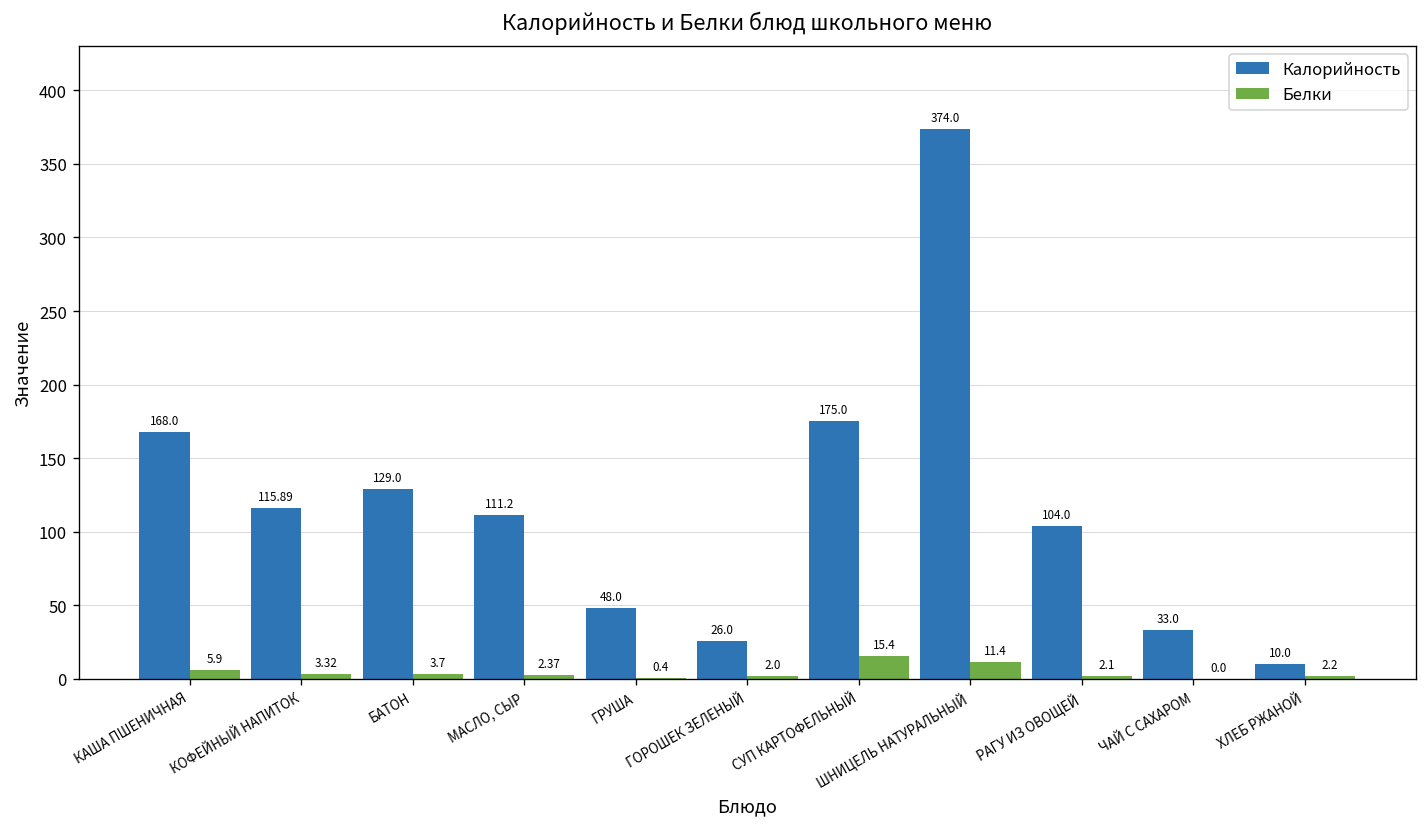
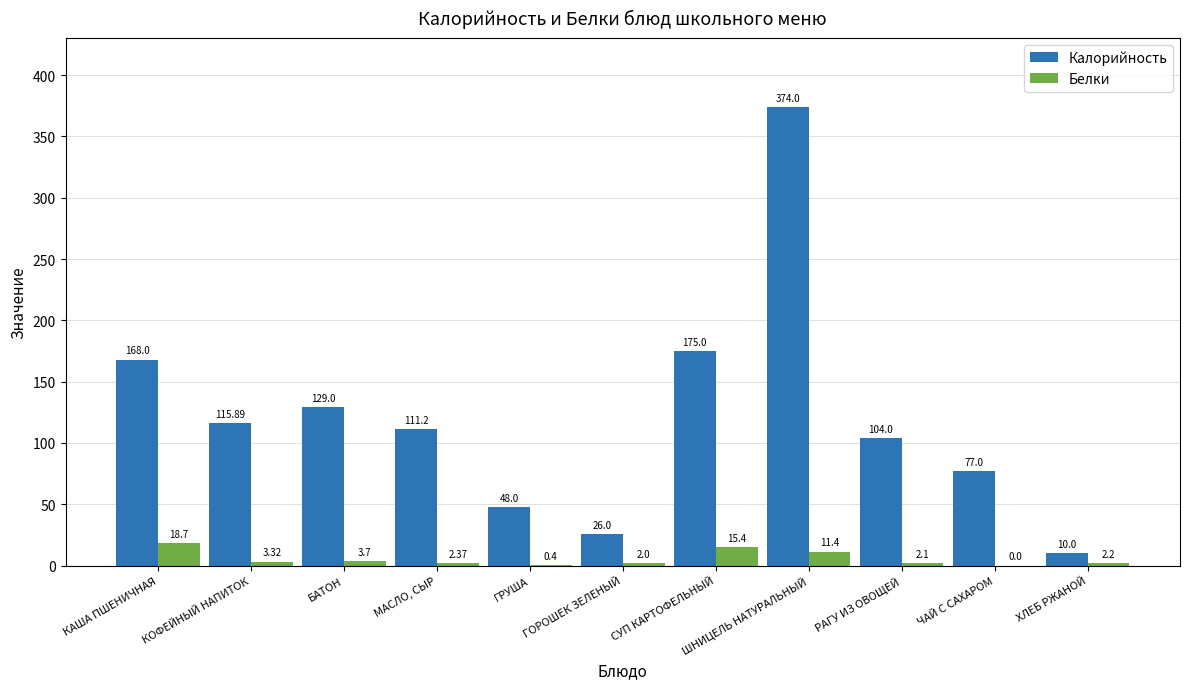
  {
    "Калорийность": {
      "КАША ПШЕНИЧНАЯ": 168.0,
      "КОФЕЙНЫЙ НАПИТОК": 115.89,
      "БАТОН": 129.0,
      "МАСЛО, СЫР": 111.2,
      "ГРУША": 48.0,
      "ГОРОШЕК ЗЕЛЕНЫЙ": 26.0,
      "СУП КАРТОФЕЛЬНЫЙ": 175.0,
      "ШНИЦЕЛЬ НАТУРАЛЬНЫЙ": 374.0,
      "РАГУ ИЗ ОВОЩЕЙ": 104.0,
-     "ЧАЙ С САХАРОМ": 33.0,
+     "ЧАЙ С САХАРОМ": 77.0,
      "ХЛЕБ РЖАНОЙ": 10.0
    },
    "Белки": {
-     "КАША ПШЕНИЧНАЯ": 5.9,
+     "КАША ПШЕНИЧНАЯ": 18.7,
      "КОФЕЙНЫЙ НАПИТОК": 3.32,
      "БАТОН": 3.7,
      "МАСЛО, СЫР": 2.37,
      "ГРУША": 0.4,
      "ГОРОШЕК ЗЕЛЕНЫЙ": 2.0,
      "СУП КАРТОФЕЛЬНЫЙ": 15.4,
      "ШНИЦЕЛЬ НАТУРАЛЬНЫЙ": 11.4,
      "РАГУ ИЗ ОВОЩЕЙ": 2.1,
      "ЧАЙ С САХАРОМ": 0.0,
      "ХЛЕБ РЖАНОЙ": 2.2
    }
  }
